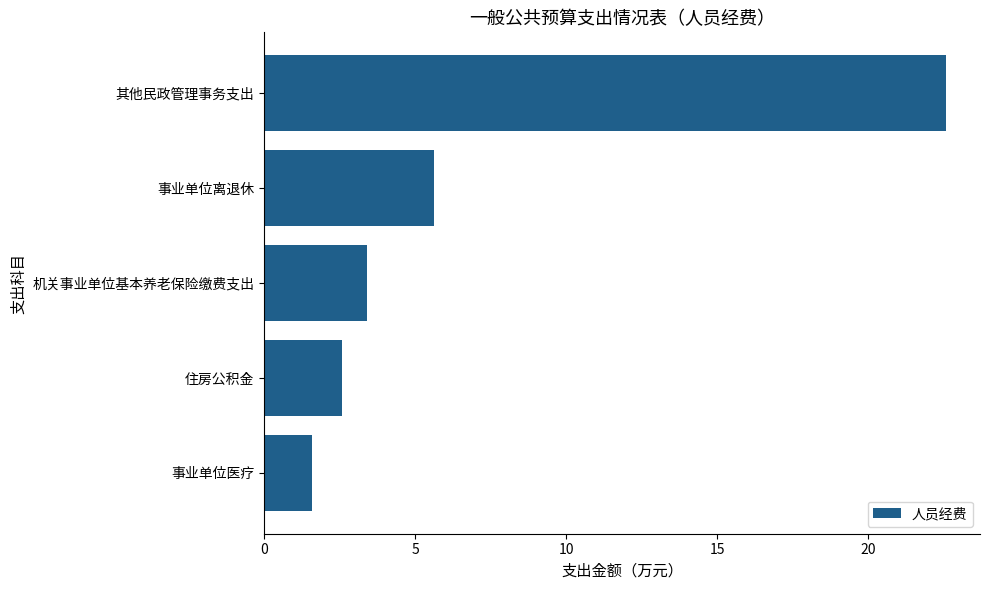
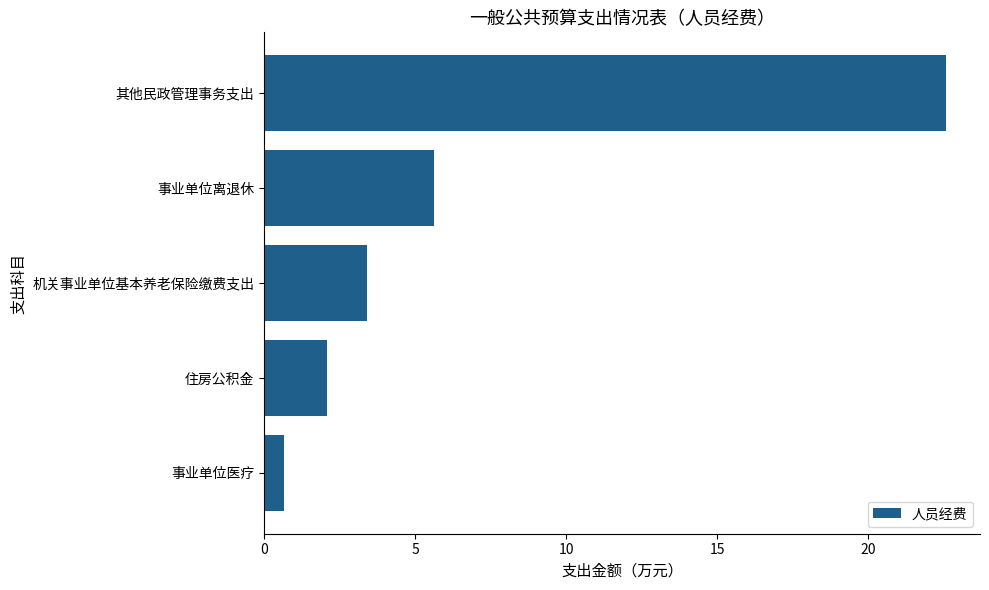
  {
    "其他民政管理事务支出": 22.6,
    "事业单位离退休": 5.6,
    "机关事业单位基本养老保险缴费支出": 3.4,
-   "住房公积金": 2.6,
-   "事业单位医疗": 1.6
+   "住房公积金": 2.1,
+   "事业单位医疗": 0.6
  }
